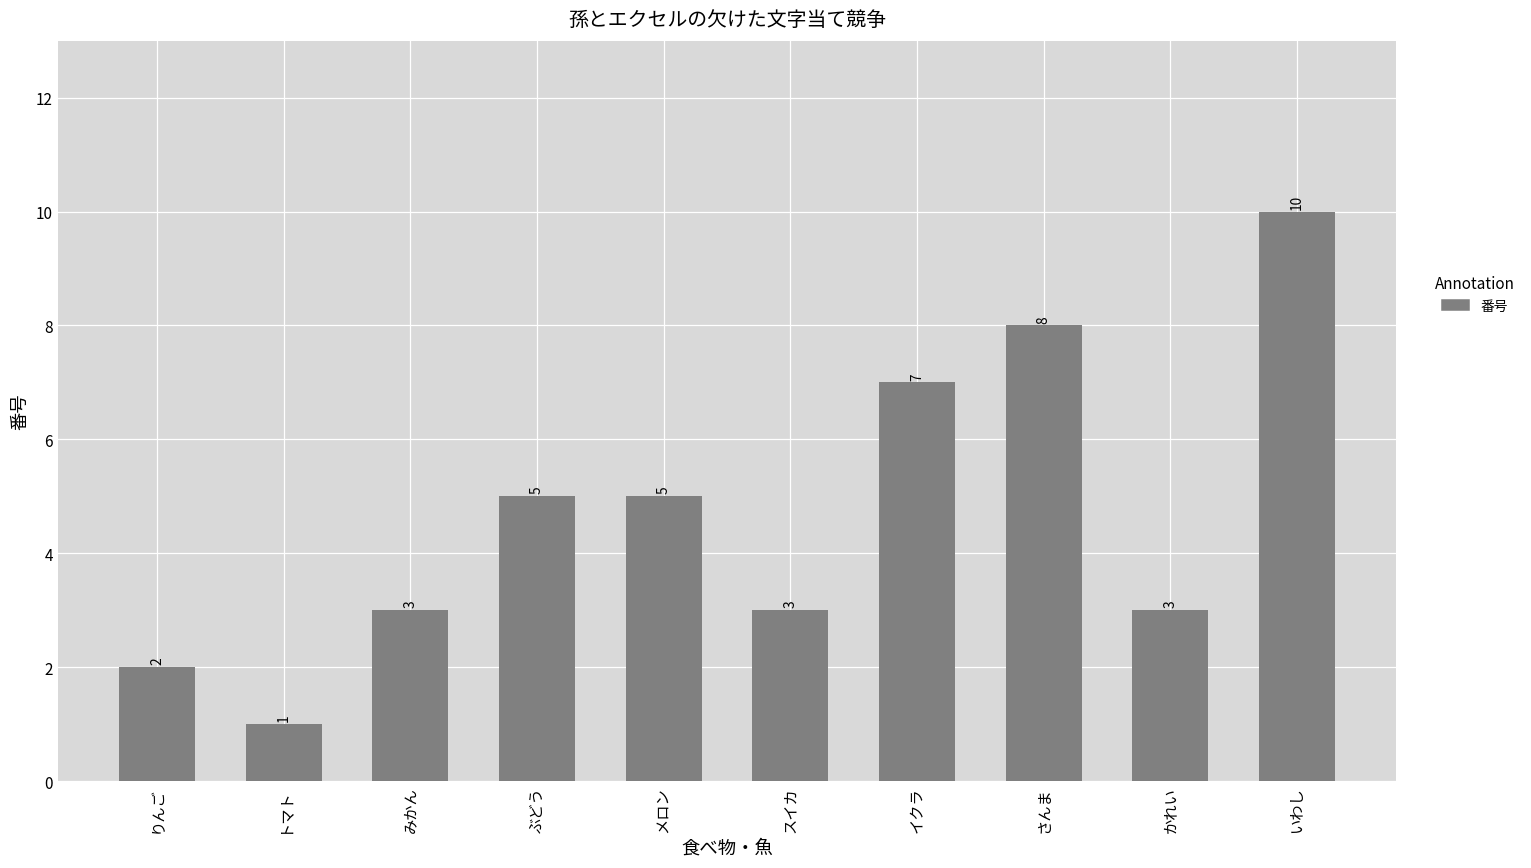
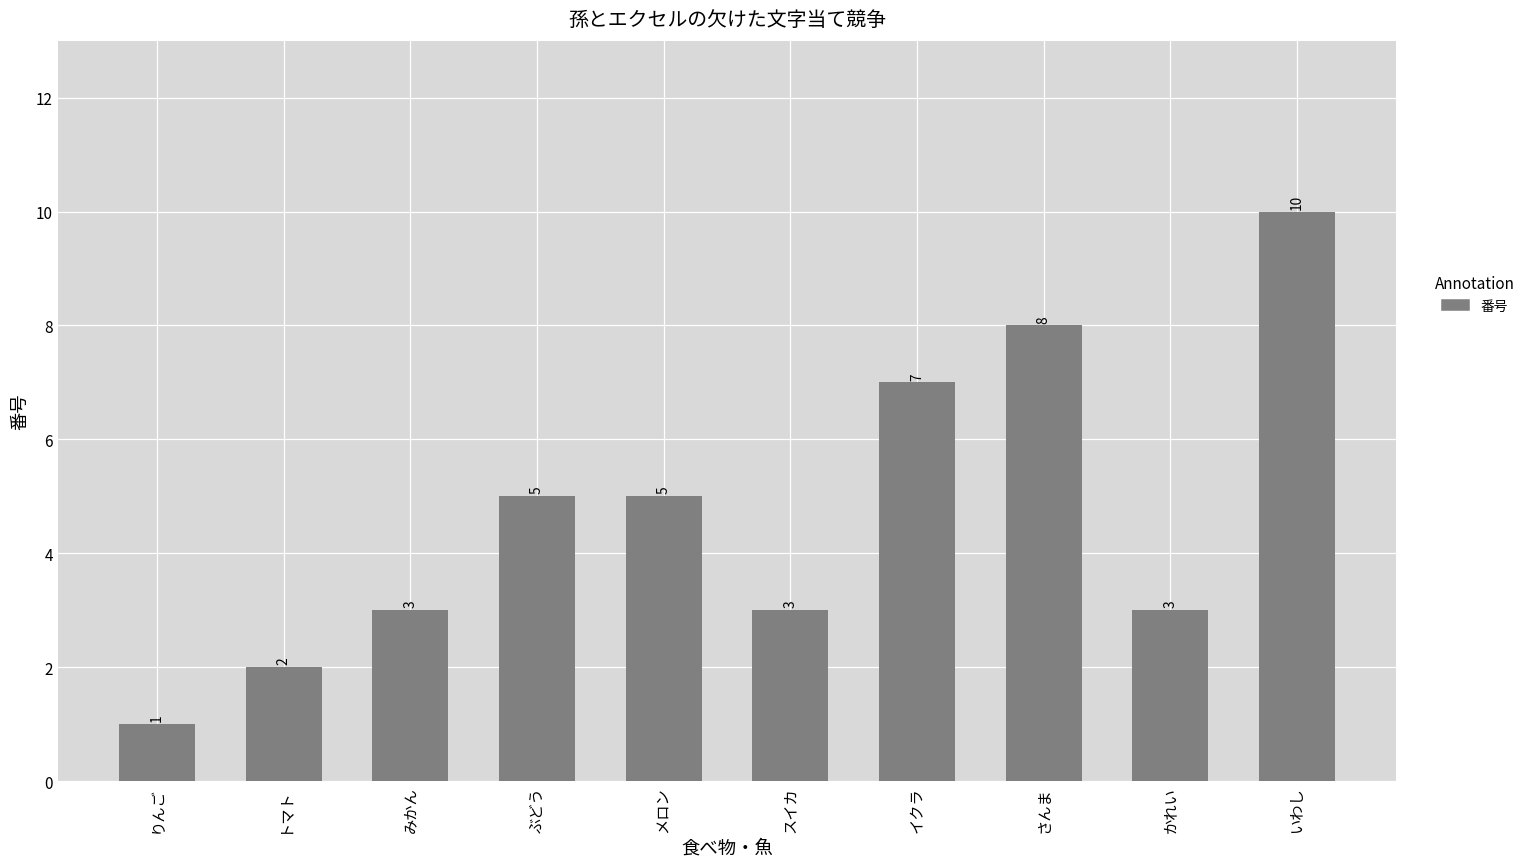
  {
-   "りんご": 2,
-   "トマト": 1,
+   "りんご": 1,
+   "トマト": 2,
    "みかん": 3,
    "ぶどう": 5,
    "メロン": 5,
    "スイカ": 3,
    "イクラ": 7,
    "さんま": 8,
    "かれい": 3,
    "いわし": 10
  }
